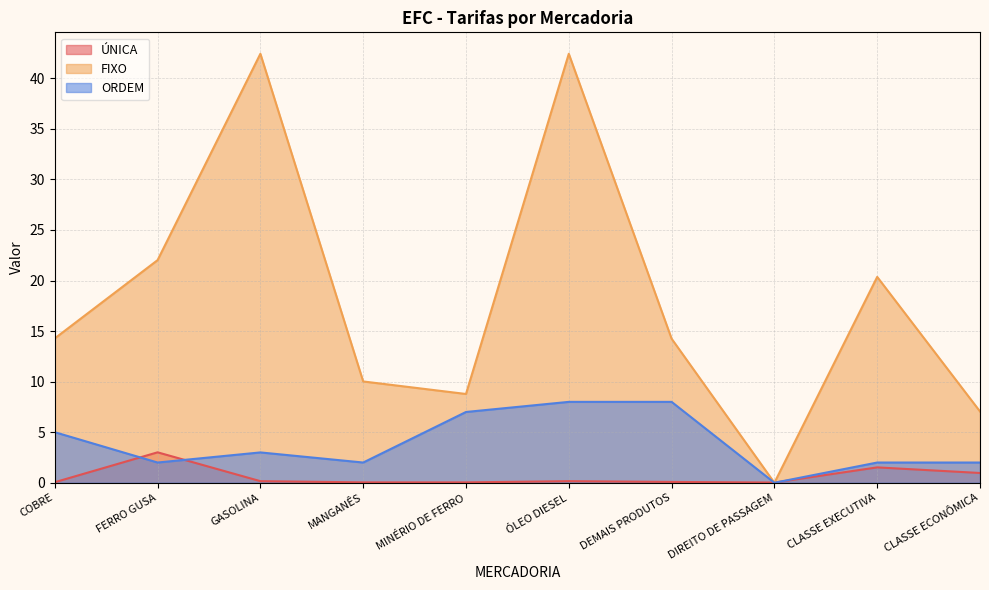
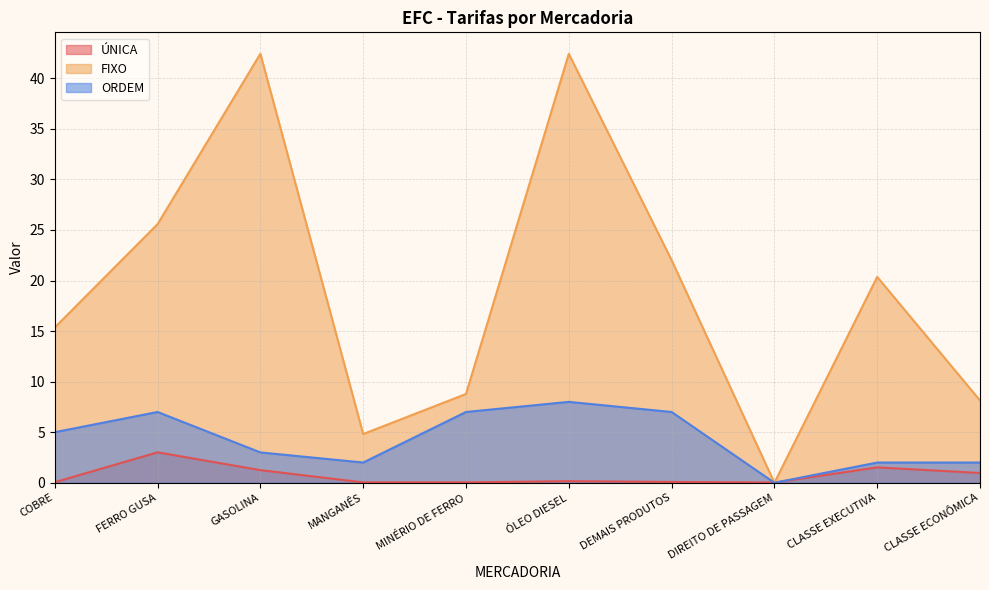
  {
    "ÚNICA": {
      "COBRE": 0.1,
      "FERRO GUSA": 3.0,
-     "GASOLINA": 0.2,
+     "GASOLINA": 1.2,
      "MANGANÊS": 0.0,
      "MINÉRIO DE FERRO": 0.0,
      "ÓLEO DIESEL": 0.2,
      "DEMAIS PRODUTOS": 0.1,
      "CLASSE EXECUTIVA": 1.5,
      "CLASSE ECONÔMICA": 1.0
    },
    "FIXO": {
-     "COBRE": 14.3,
-     "FERRO GUSA": 22.0,
+     "COBRE": 15.4,
+     "FERRO GUSA": 25.6,
      "GASOLINA": 42.4,
-     "MANGANÊS": 10.0,
+     "MANGANÊS": 4.8,
      "MINÉRIO DE FERRO": 8.8,
      "ÓLEO DIESEL": 42.4,
-     "DEMAIS PRODUTOS": 14.3,
+     "DEMAIS PRODUTOS": 22.0,
      "CLASSE EXECUTIVA": 20.4,
-     "CLASSE ECONÔMICA": 7.1
+     "CLASSE ECONÔMICA": 8.1
    },
    "ORDEM": {
      "COBRE": 5,
-     "FERRO GUSA": 2,
+     "FERRO GUSA": 7,
      "GASOLINA": 3,
      "MANGANÊS": 2,
      "MINÉRIO DE FERRO": 7,
      "ÓLEO DIESEL": 8,
-     "DEMAIS PRODUTOS": 8,
+     "DEMAIS PRODUTOS": 7,
      "CLASSE EXECUTIVA": 2,
      "CLASSE ECONÔMICA": 2
    }
  }
